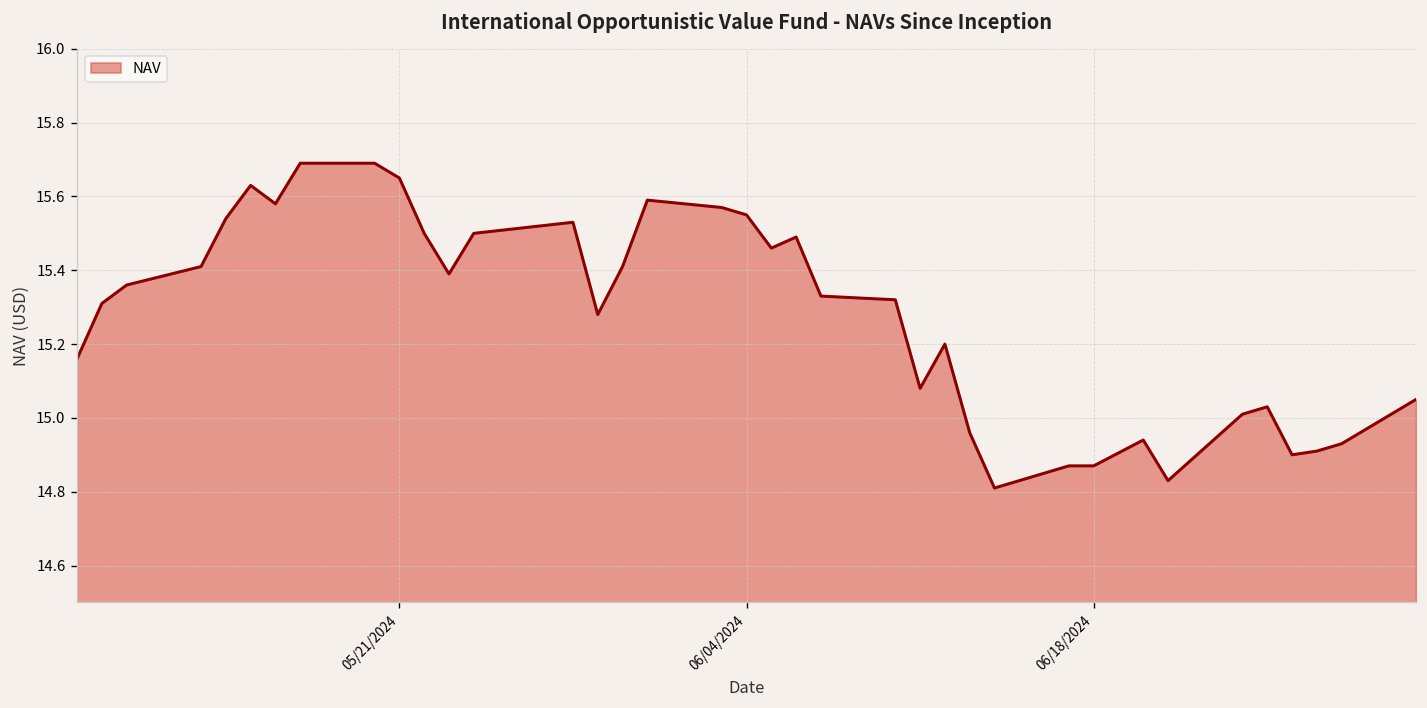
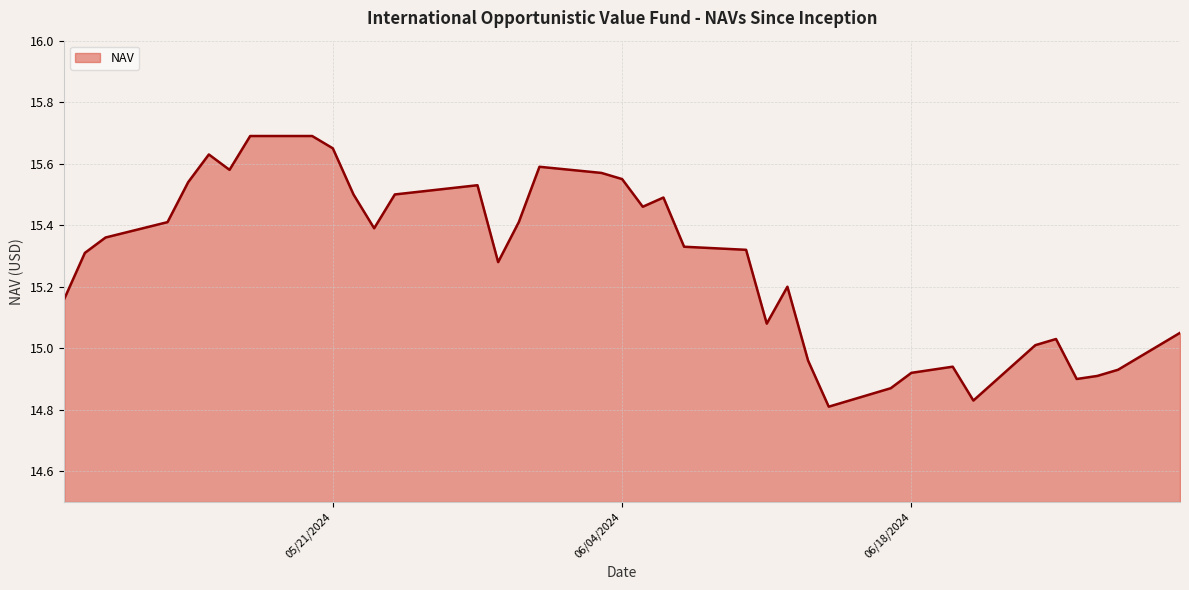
  {
    "05/21/2024": 15.65,
    "06/04/2024": 15.55,
-   "06/18/2024": 14.87
+   "06/18/2024": 14.92
  }
